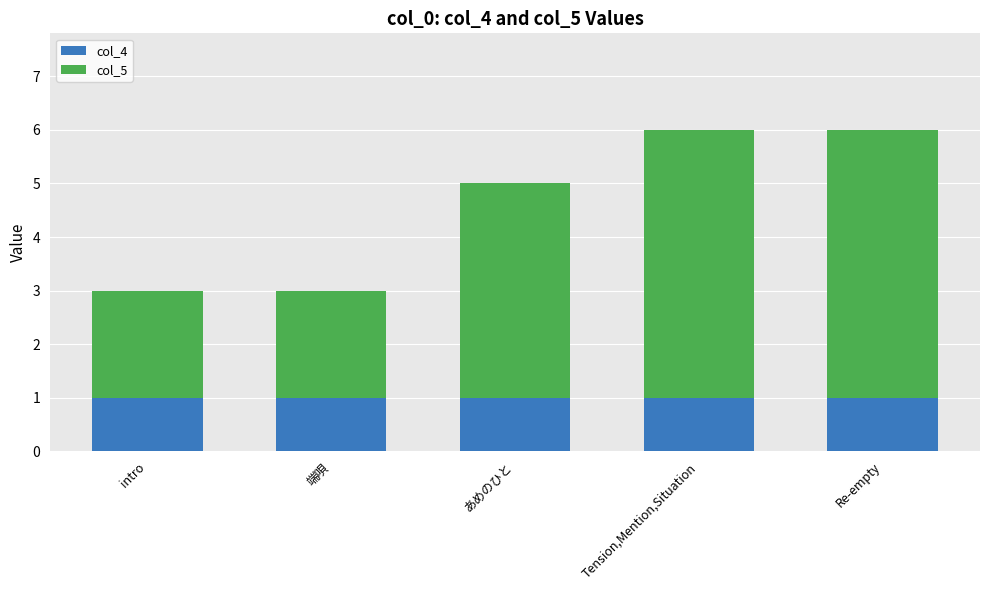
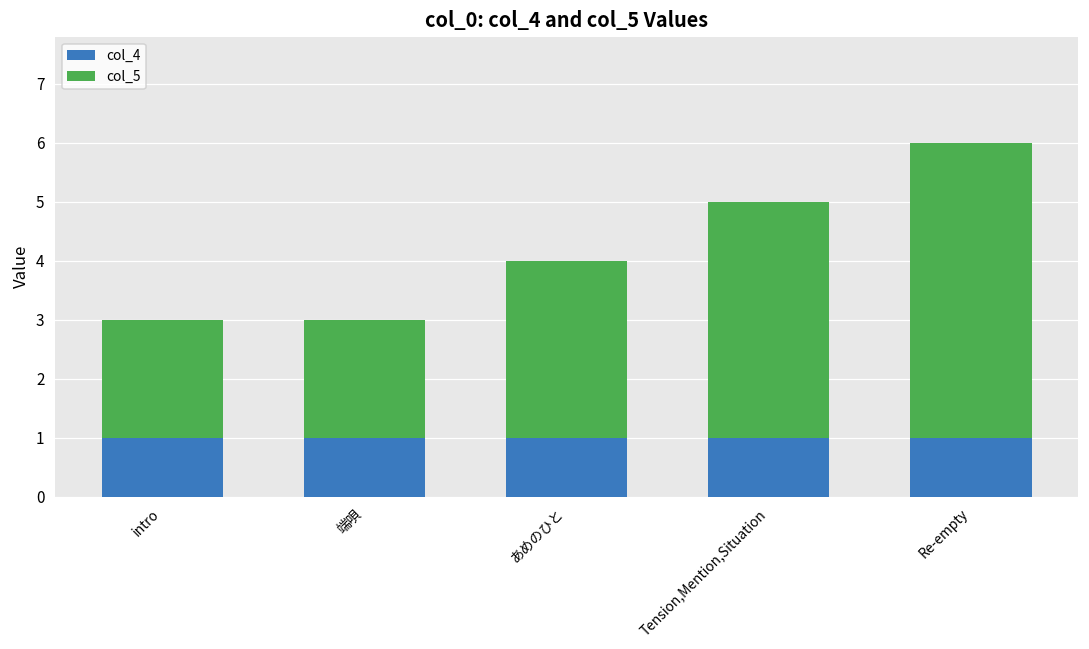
  {
    "col_4": {
      "intro": 1,
      "端唄": 1,
      "あめのひと": 1,
      "Tension,Mention,Situation": 1,
      "Re-empty": 1
    },
    "col_5": {
      "intro": 2,
      "端唄": 2,
-     "あめのひと": 4,
-     "Tension,Mention,Situation": 5,
+     "あめのひと": 3,
+     "Tension,Mention,Situation": 4,
      "Re-empty": 5
    }
  }
